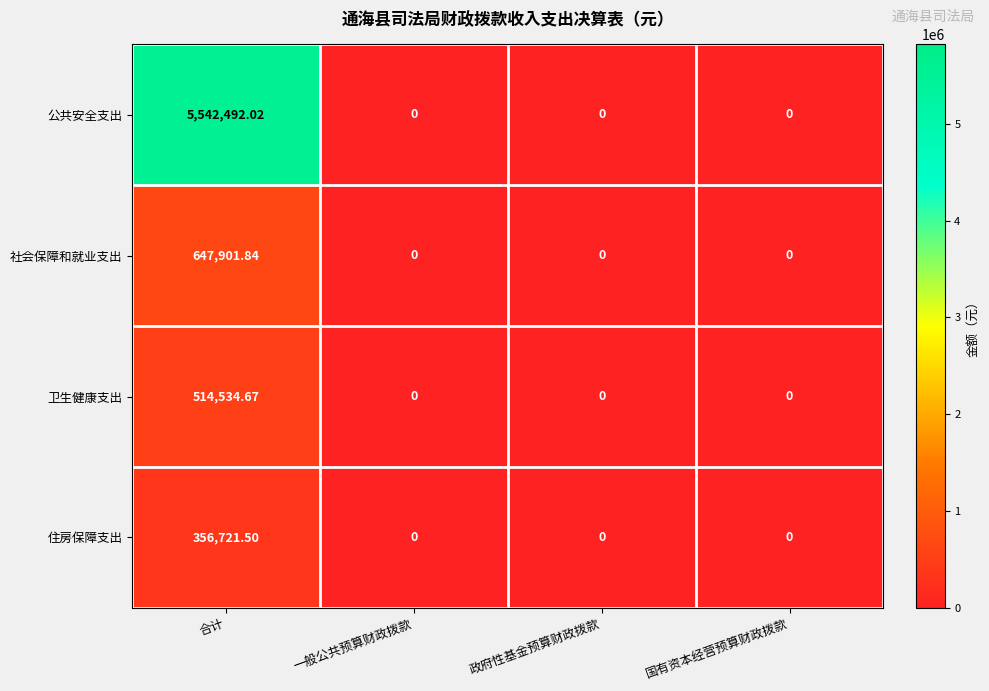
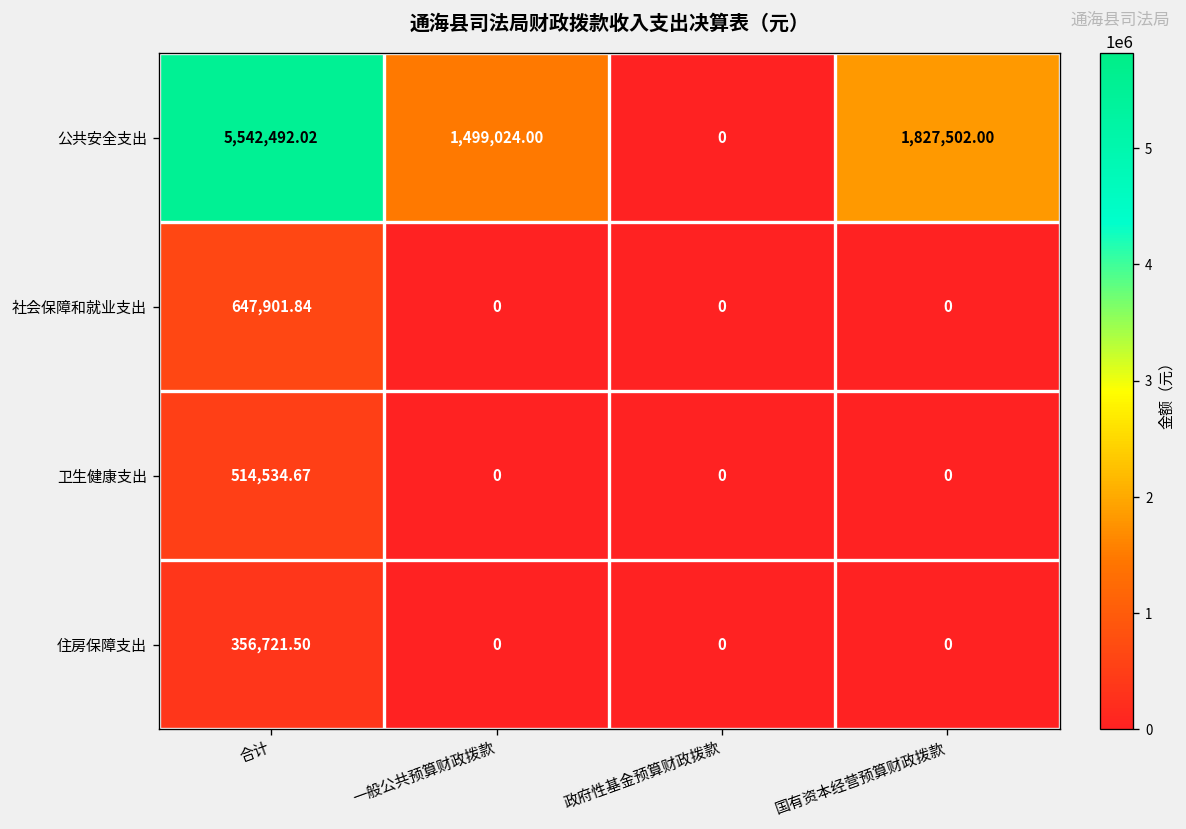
  {
    "公共安全支出": {
      "合计": "5,542,492.02",
-     "一般公共预算财政拨款": "0",
+     "一般公共预算财政拨款": "1,499,024.00",
      "政府性基金预算财政拨款": "0",
-     "国有资本经营预算财政拨款": "0"
+     "国有资本经营预算财政拨款": "1,827,502.00"
    },
    "社会保障和就业支出": {
      "合计": "647,901.84",
      "一般公共预算财政拨款": "0",
      "政府性基金预算财政拨款": "0",
      "国有资本经营预算财政拨款": "0"
    },
    "卫生健康支出": {
      "合计": "514,534.67",
      "一般公共预算财政拨款": "0",
      "政府性基金预算财政拨款": "0",
      "国有资本经营预算财政拨款": "0"
    },
    "住房保障支出": {
      "合计": "356,721.50",
      "一般公共预算财政拨款": "0",
      "政府性基金预算财政拨款": "0",
      "国有资本经营预算财政拨款": "0"
    }
  }
